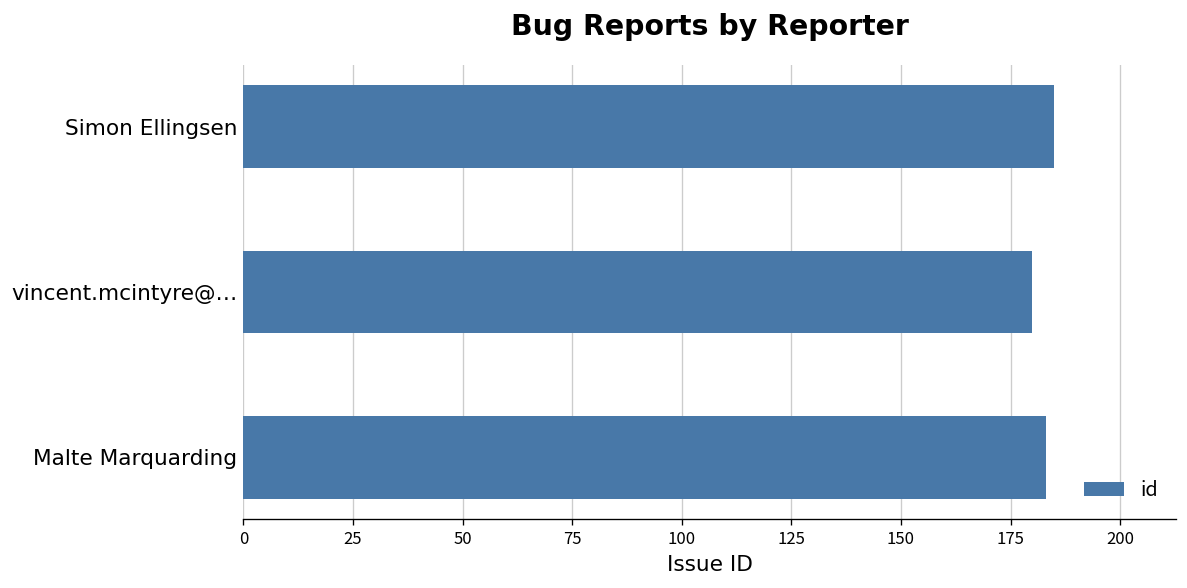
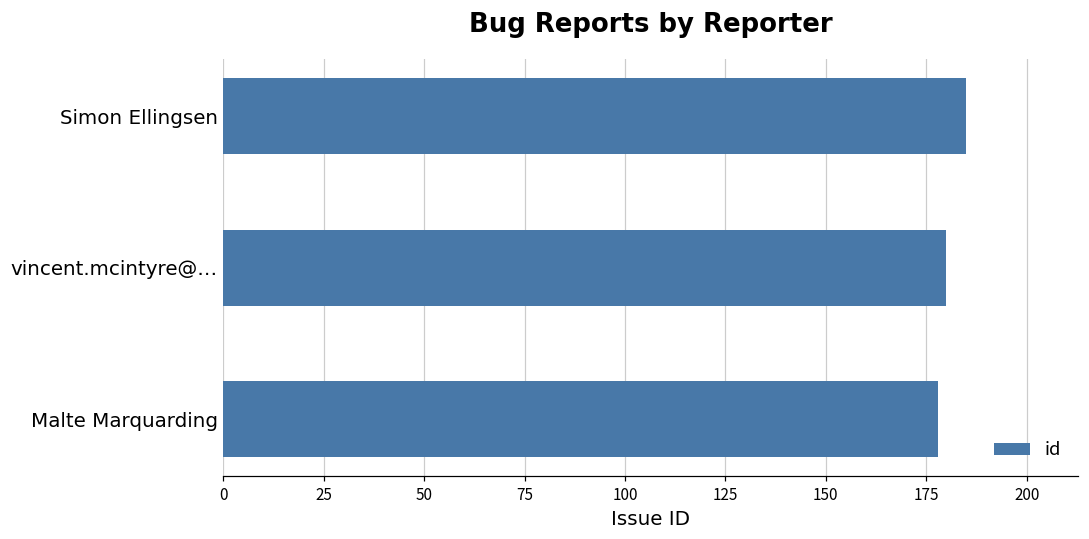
  {
    "Simon Ellingsen": 185,
    "vincent.mcintyre@…": 180,
-   "Malte Marquarding": 183
+   "Malte Marquarding": 178
  }
